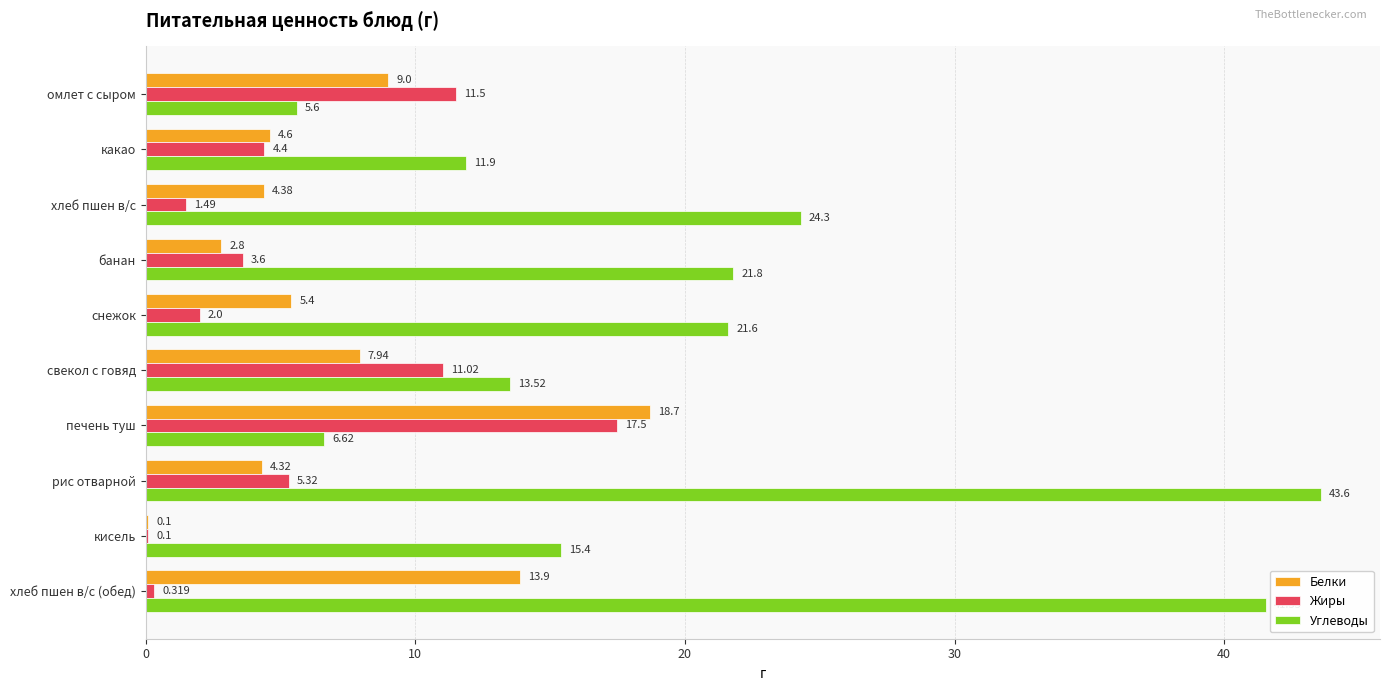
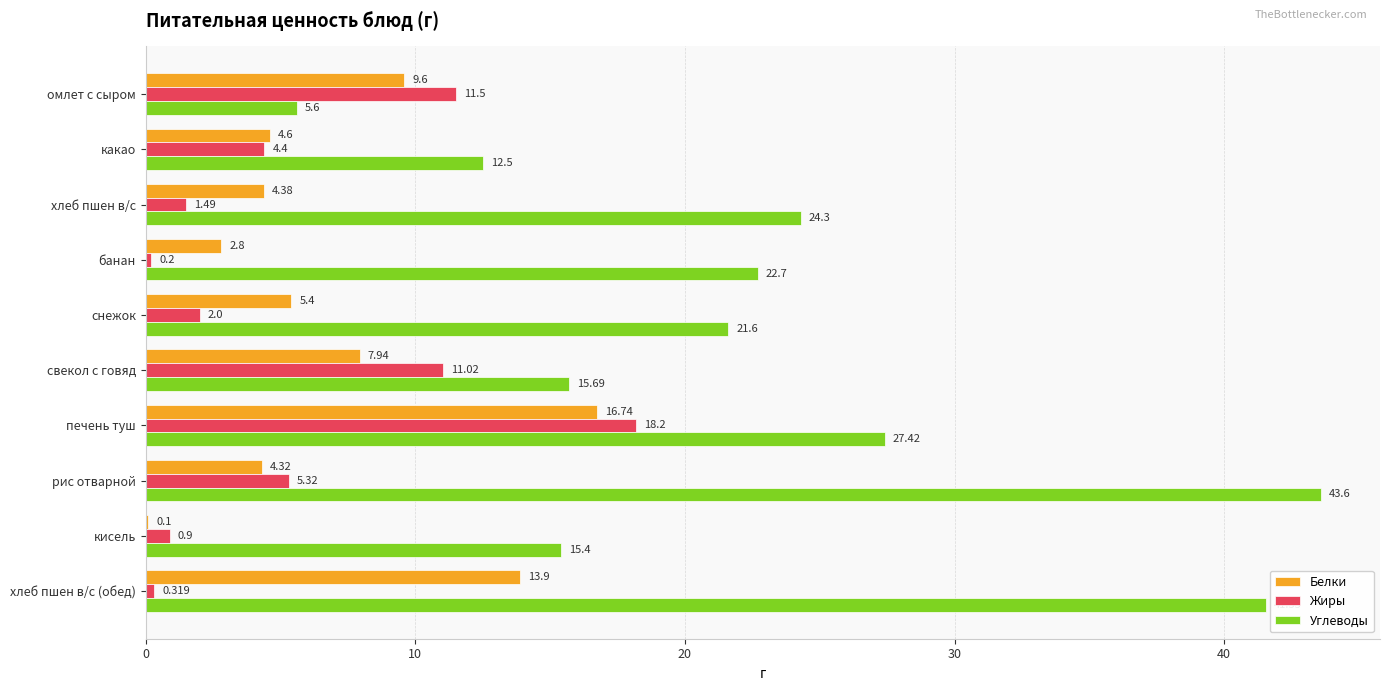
  {
    "Белки": {
-     "омлет с сыром": 9.0,
+     "омлет с сыром": 9.6,
      "какао": 4.6,
      "хлеб пшен в/с": 4.38,
      "банан": 2.8,
      "снежок": 5.4,
      "свекол с говяд": 7.94,
-     "печень туш": 18.7,
+     "печень туш": 16.74,
      "рис отварной": 4.32,
      "кисель": 0.1,
      "хлеб пшен в/с (обед)": 13.9
    },
    "Жиры": {
      "омлет с сыром": 11.5,
      "какао": 4.4,
      "хлеб пшен в/с": 1.49,
-     "банан": 3.6,
+     "банан": 0.2,
      "снежок": 2.0,
      "свекол с говяд": 11.02,
-     "печень туш": 17.5,
+     "печень туш": 18.2,
      "рис отварной": 5.32,
-     "кисель": 0.1,
+     "кисель": 0.9,
      "хлеб пшен в/с (обед)": 0.319
    },
    "Углеводы": {
      "омлет с сыром": 5.6,
-     "какао": 11.9,
+     "какао": 12.5,
      "хлеб пшен в/с": 24.3,
-     "банан": 21.8,
+     "банан": 22.7,
      "снежок": 21.6,
-     "свекол с говяд": 13.52,
-     "печень туш": 6.62,
+     "свекол с говяд": 15.69,
+     "печень туш": 27.42,
      "рис отварной": 43.6,
      "кисель": 15.4
    }
  }
